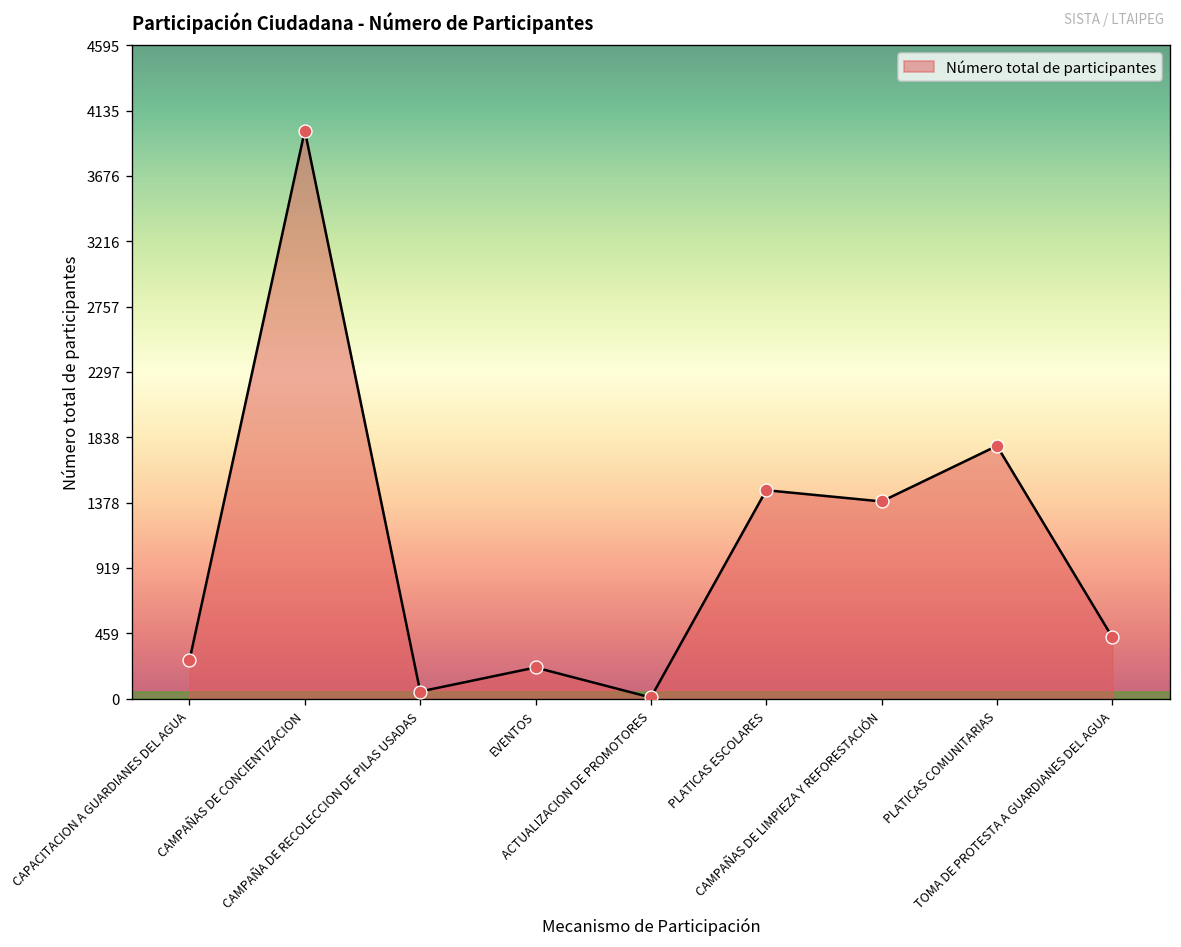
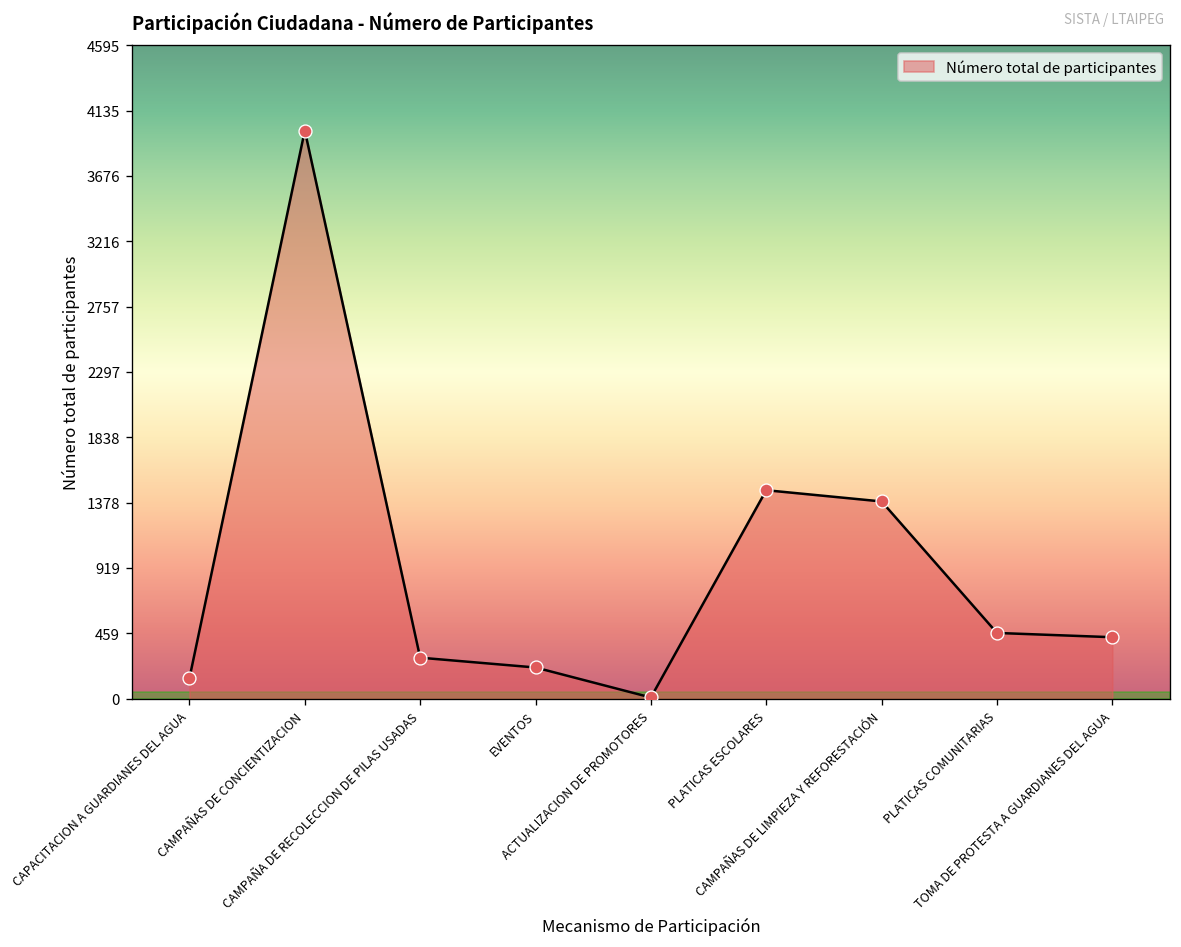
  {
-   "CAPACITACION A GUARDIANES DEL AGUA": 270,
+   "CAPACITACION A GUARDIANES DEL AGUA": 140,
    "CAMPAÑAS DE CONCIENTIZACION": 4000,
-   "CAMPAÑA DE RECOLECCION DE PILAS USADAS": 50,
+   "CAMPAÑA DE RECOLECCION DE PILAS USADAS": 290,
    "EVENTOS": 220,
    "ACTUALIZACION DE PROMOTORES": 10,
    "PLATICAS ESCOLARES": 1470,
    "CAMPAÑAS DE LIMPIEZA Y REFORESTACIÓN": 1390,
-   "PLATICAS COMUNITARIAS": 1780,
+   "PLATICAS COMUNITARIAS": 460,
    "TOMA DE PROTESTA A GUARDIANES DEL AGUA": 430
  }
